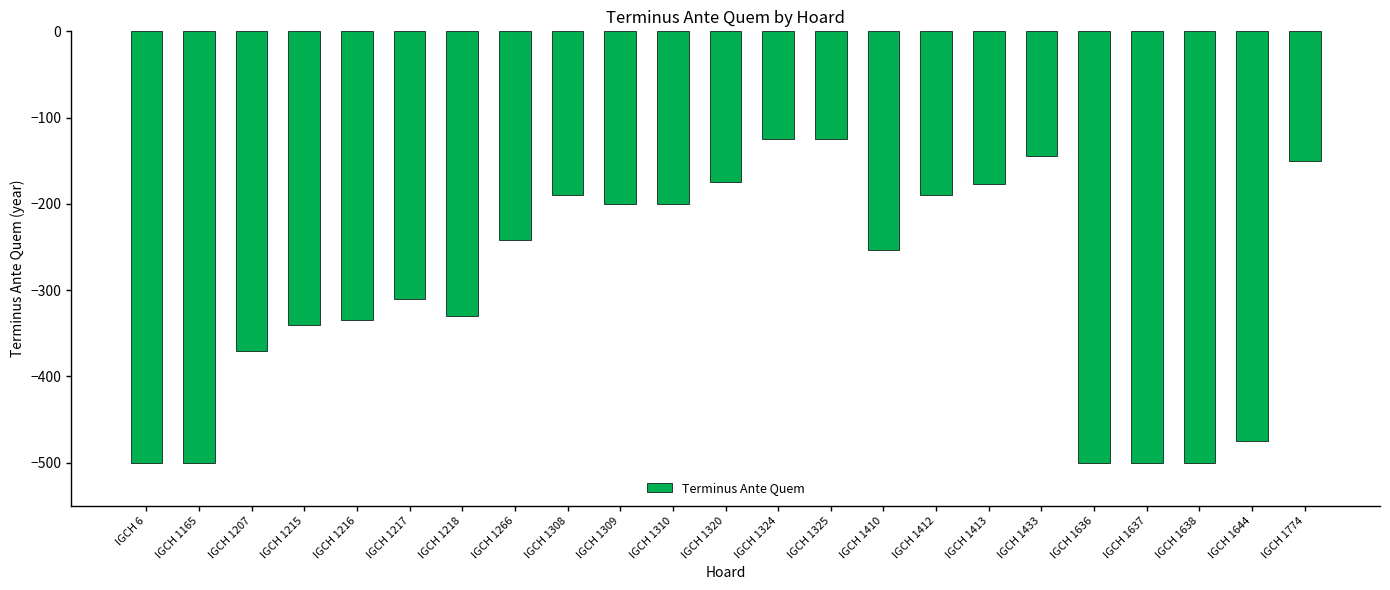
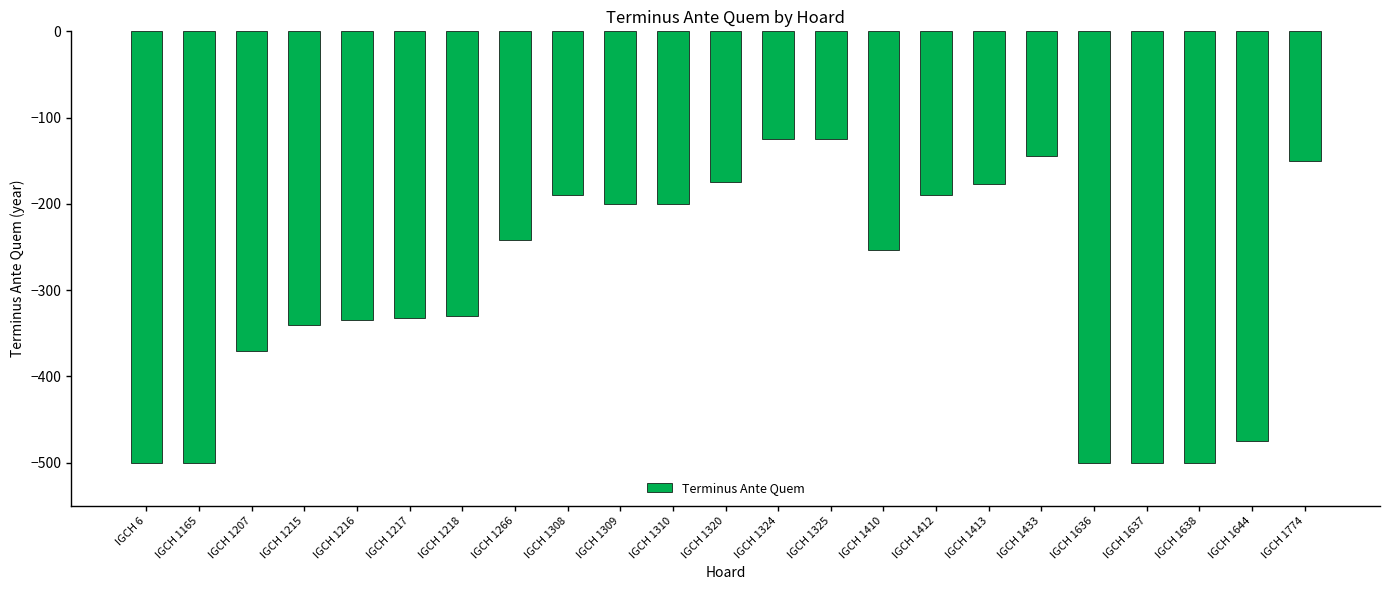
  {
    "IGCH 6": -500,
    "IGCH 1165": -500,
    "IGCH 1207": -370,
    "IGCH 1215": -340,
    "IGCH 1216": -340,
-   "IGCH 1217": -310,
+   "IGCH 1217": -330,
    "IGCH 1218": -330,
    "IGCH 1266": -240,
    "IGCH 1308": -190,
    "IGCH 1309": -200,
    "IGCH 1310": -200,
    "IGCH 1320": -180,
    "IGCH 1324": -130,
    "IGCH 1325": -130,
    "IGCH 1410": -250,
    "IGCH 1412": -190,
    "IGCH 1413": -180,
    "IGCH 1433": -150,
    "IGCH 1636": -500,
    "IGCH 1637": -500,
    "IGCH 1638": -500,
    "IGCH 1644": -480,
    "IGCH 1774": -150
  }
